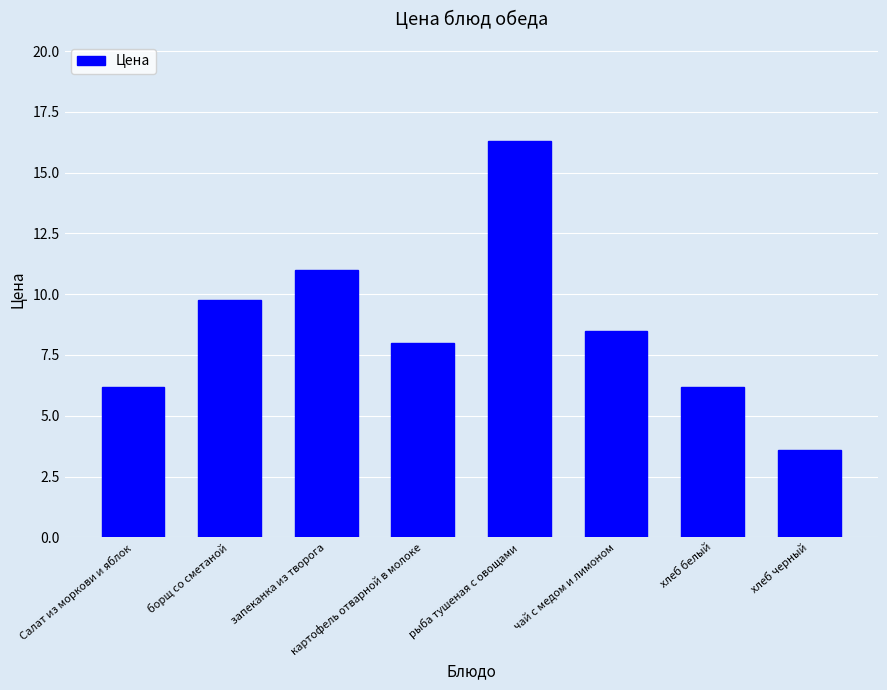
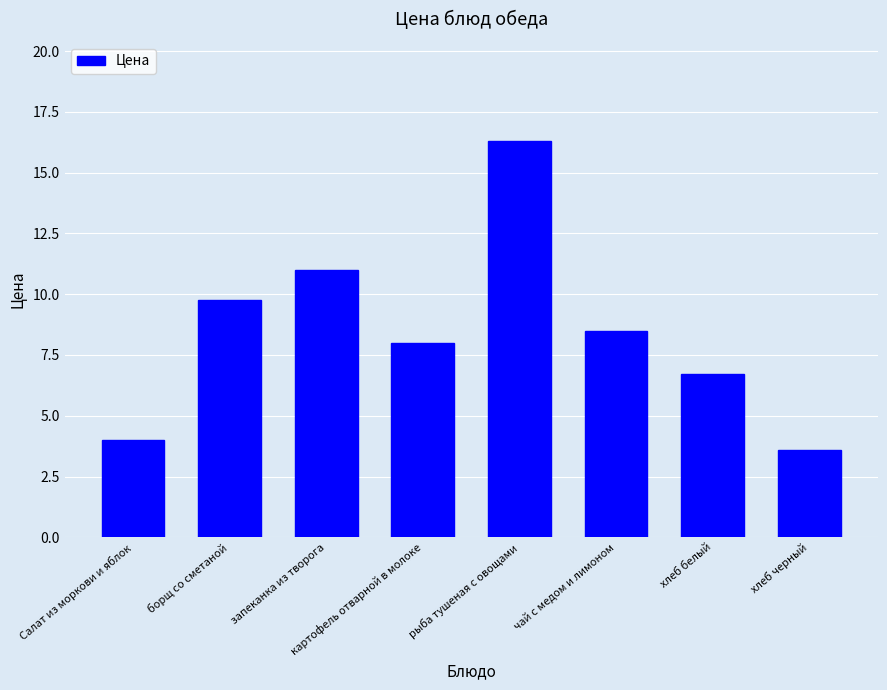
  {
-   "Салат из моркови и яблок": 6.2,
+   "Салат из моркови и яблок": 4.0,
    "борщ со сметаной": 9.8,
    "запеканка из творога": 11.0,
    "картофель отварной в молоке": 8.0,
    "рыба тушеная с овощами": 16.3,
    "чай с медом и лимоном": 8.5,
-   "хлеб белый": 6.2,
+   "хлеб белый": 6.7,
    "хлеб черный": 3.6
  }
